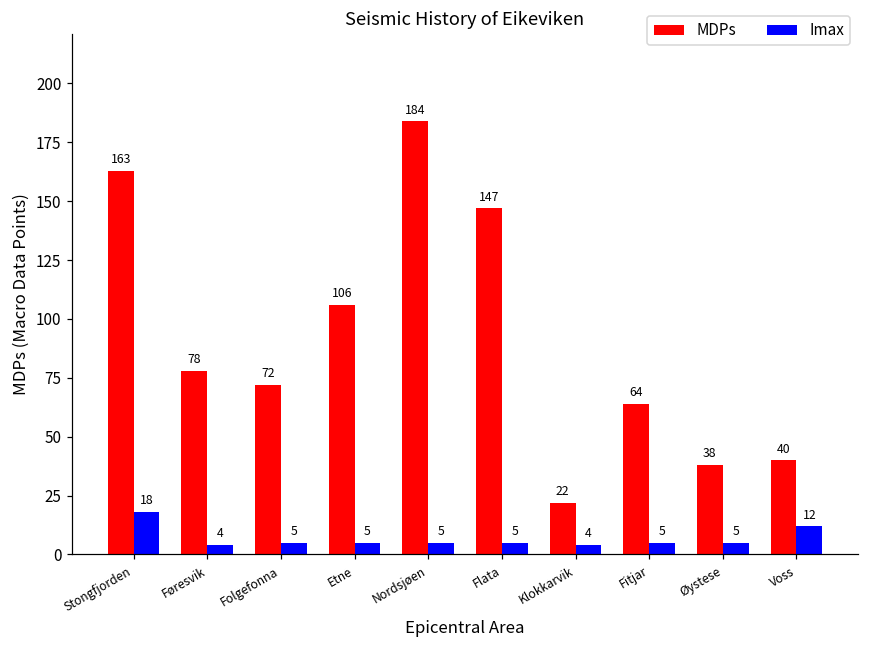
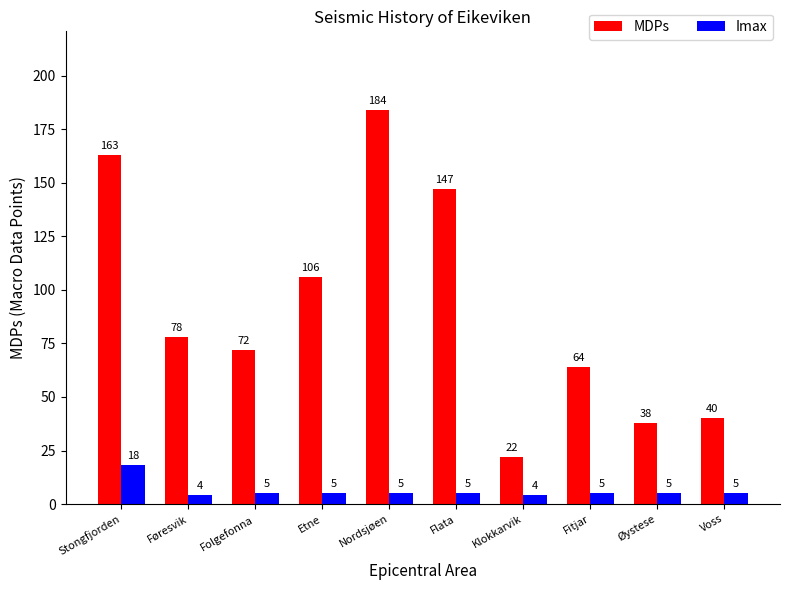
  {
    "MDPs": {
      "Stongfjorden": 163,
      "Føresvik": 78,
      "Folgefonna": 72,
      "Etne": 106,
      "Nordsjøen": 184,
      "Flata": 147,
      "Klokkarvik": 22,
      "Fitjar": 64,
      "Øystese": 38,
      "Voss": 40
    },
    "Imax": {
      "Stongfjorden": 18,
      "Føresvik": 4,
      "Folgefonna": 5,
      "Etne": 5,
      "Nordsjøen": 5,
      "Flata": 5,
      "Klokkarvik": 4,
      "Fitjar": 5,
      "Øystese": 5,
-     "Voss": 12
+     "Voss": 5
    }
  }
